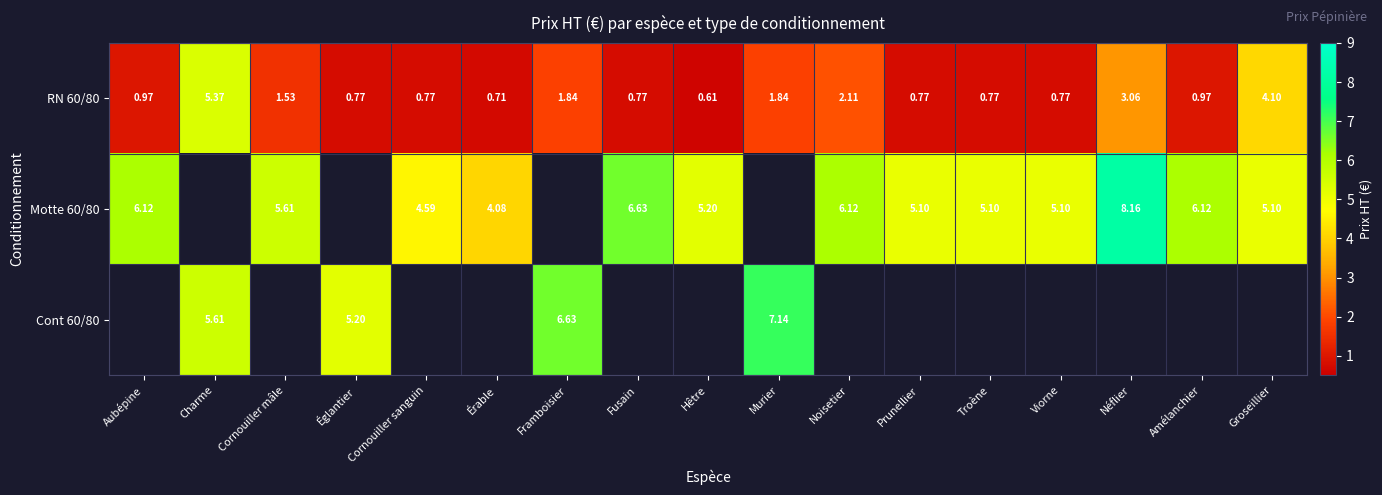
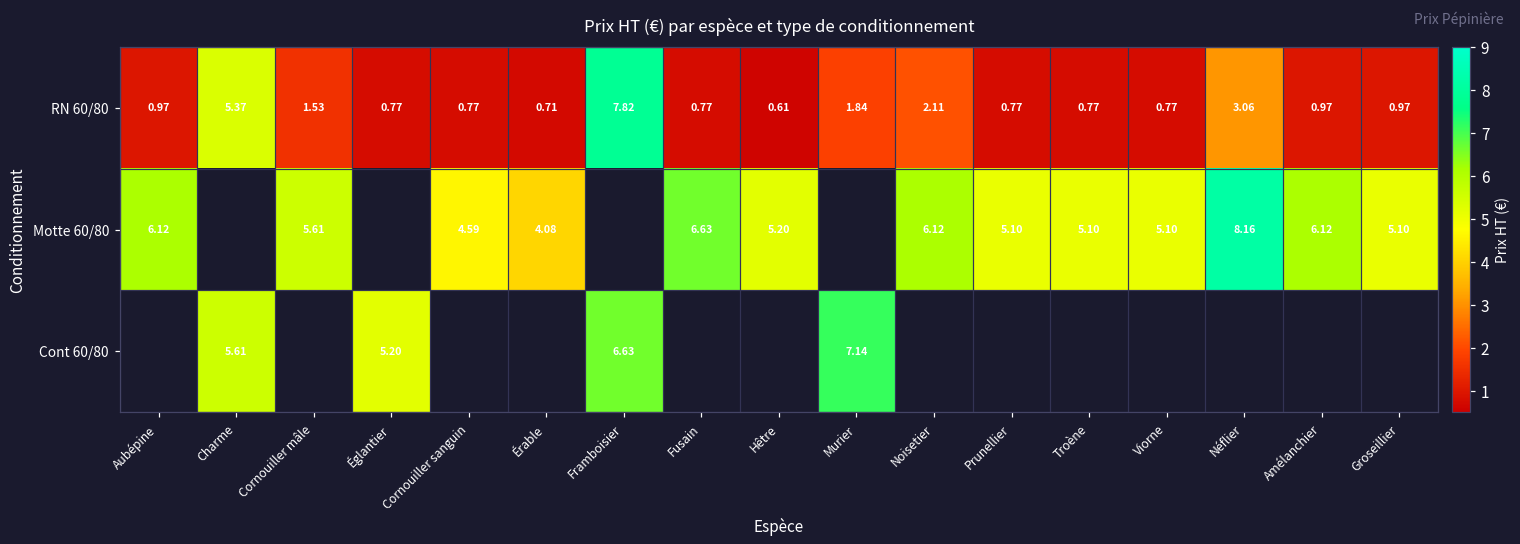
  {
    "RN 60/80": {
      "Aubépine": 0.97,
      "Charme": 5.37,
      "Cornouiller mâle": 1.53,
      "Églantier": 0.77,
      "Cornouiller sanguin": 0.77,
      "Érable": 0.71,
-     "Framboisier": 1.84,
+     "Framboisier": 7.82,
      "Fusain": 0.77,
      "Hêtre": 0.61,
      "Murier": 1.84,
      "Noisetier": 2.11,
      "Prunellier": 0.77,
      "Troène": 0.77,
      "Viorne": 0.77,
      "Néflier": 3.06,
      "Amélanchier": 0.97,
-     "Groseillier": 4.10
+     "Groseillier": 0.97
    },
    "Motte 60/80": {
      "Aubépine": 6.12,
      "Cornouiller mâle": 5.61,
      "Cornouiller sanguin": 4.59,
      "Érable": 4.08,
      "Fusain": 6.63,
      "Hêtre": 5.20,
      "Noisetier": 6.12,
      "Prunellier": 5.10,
      "Troène": 5.10,
      "Viorne": 5.10,
      "Néflier": 8.16,
      "Amélanchier": 6.12,
      "Groseillier": 5.10
    },
    "Cont 60/80": {
      "Charme": 5.61,
      "Églantier": 5.20,
      "Framboisier": 6.63,
      "Murier": 7.14
    }
  }
